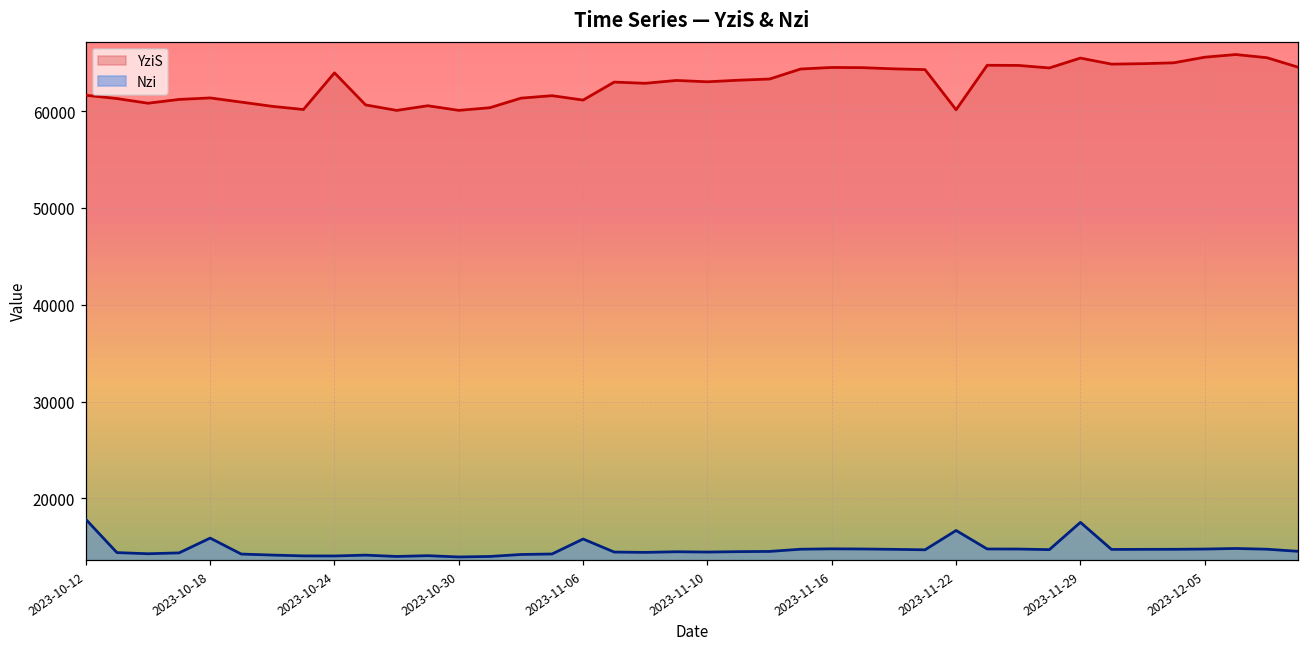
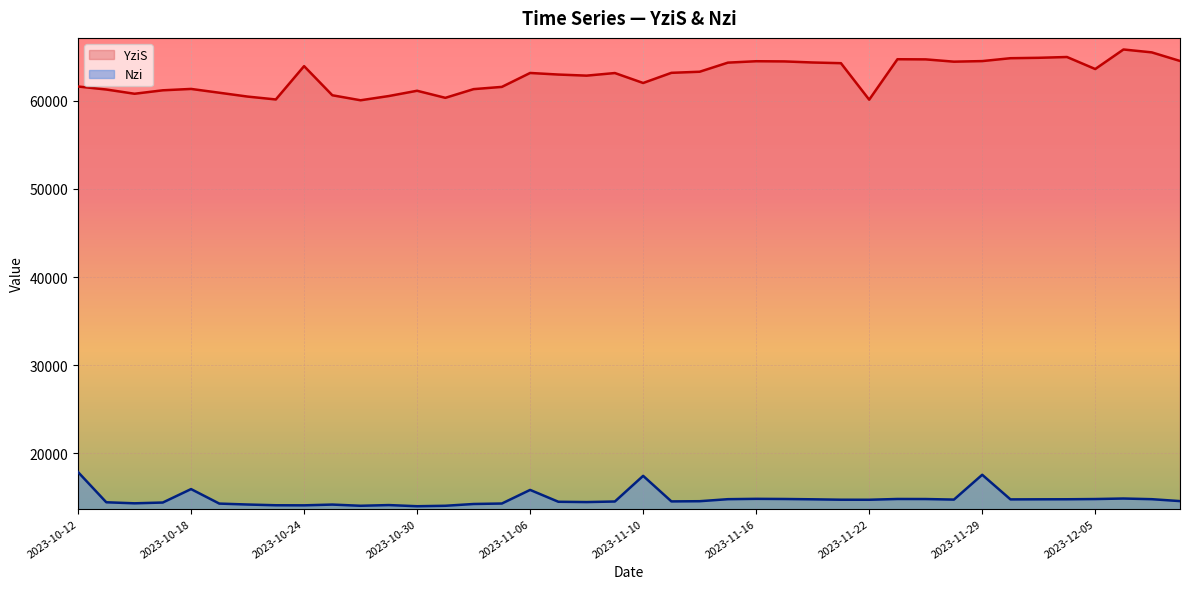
  {
    "YziS": {
      "2023-10-12": 62000,
      "2023-10-18": 61000,
      "2023-10-24": 64000,
-     "2023-10-30": 60000,
-     "2023-11-06": 61000,
-     "2023-11-10": 63000,
+     "2023-10-30": 61000,
+     "2023-11-06": 63000,
+     "2023-11-10": 62000,
      "2023-11-16": 65000,
      "2023-11-22": 60000,
-     "2023-11-29": 65500,
-     "2023-12-05": 66000
+     "2023-11-29": 64500,
+     "2023-12-05": 64000
    },
    "Nzi": {
      "2023-10-12": 18000,
      "2023-10-18": 16000,
      "2023-10-24": 14000,
      "2023-10-30": 14000,
      "2023-11-06": 16000,
-     "2023-11-10": 14000,
+     "2023-11-10": 17000,
      "2023-11-16": 15000,
-     "2023-11-22": 17000,
+     "2023-11-22": 15000,
      "2023-11-29": 18000,
      "2023-12-05": 15000
    }
  }
